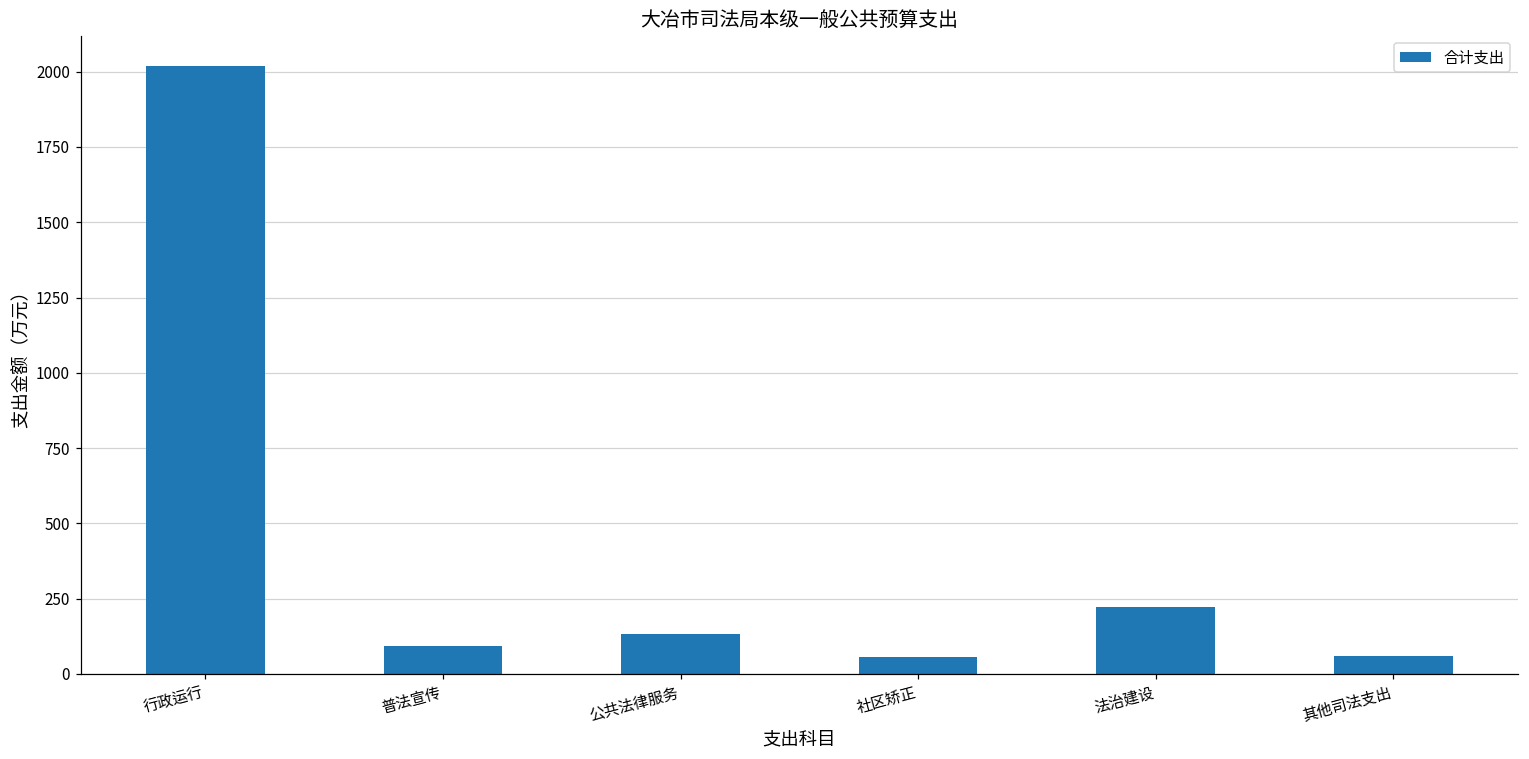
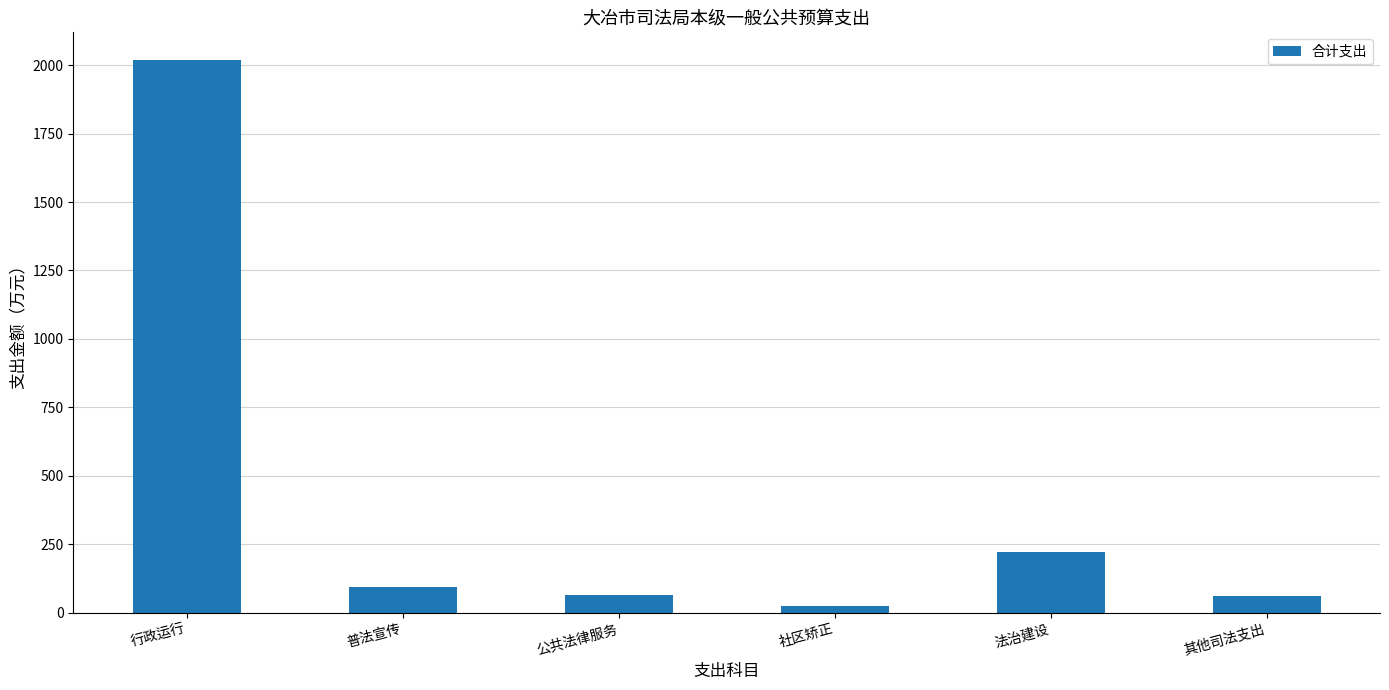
  {
    "行政运行": 2020,
    "普法宣传": 90,
-   "公共法律服务": 130,
-   "社区矫正": 60,
+   "公共法律服务": 70,
+   "社区矫正": 30,
    "法治建设": 220,
    "其他司法支出": 60
  }
